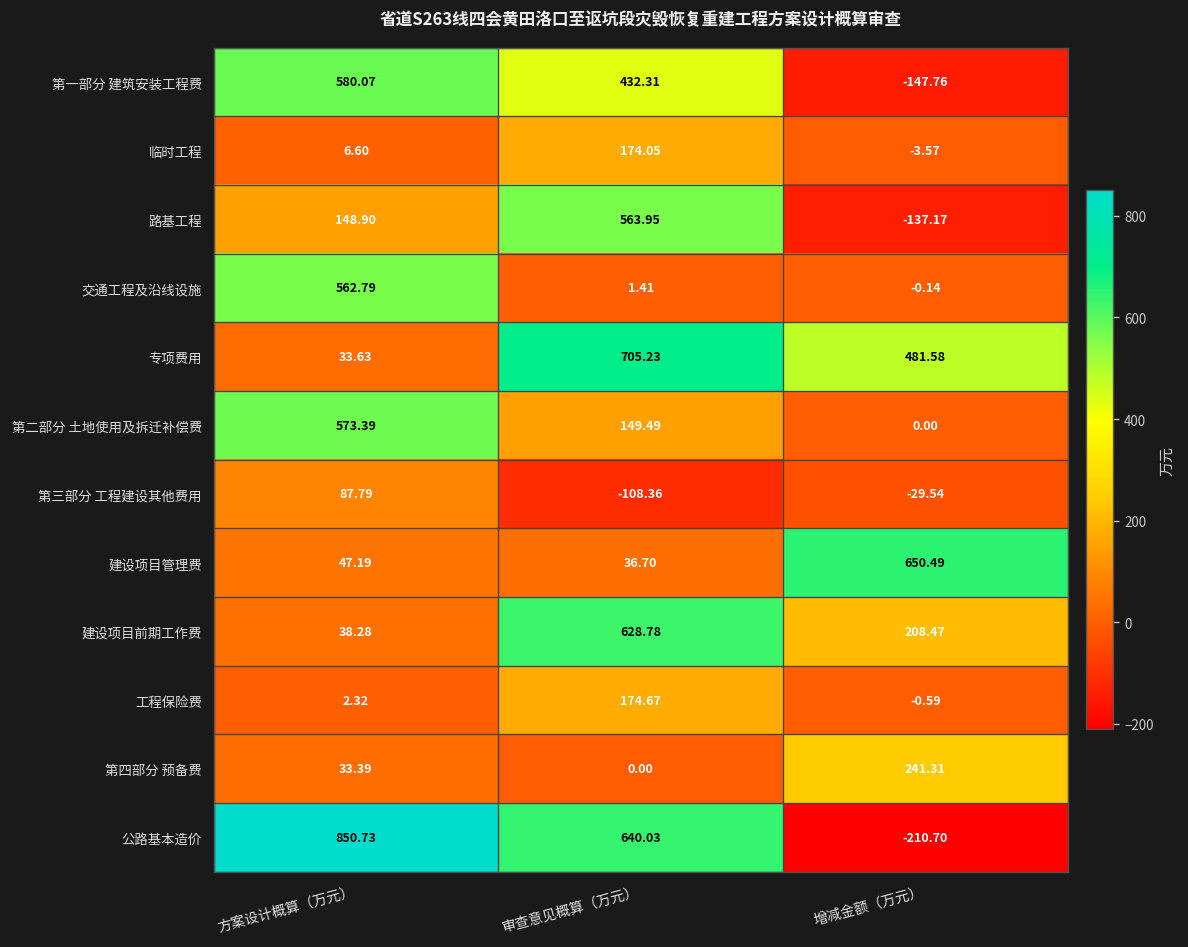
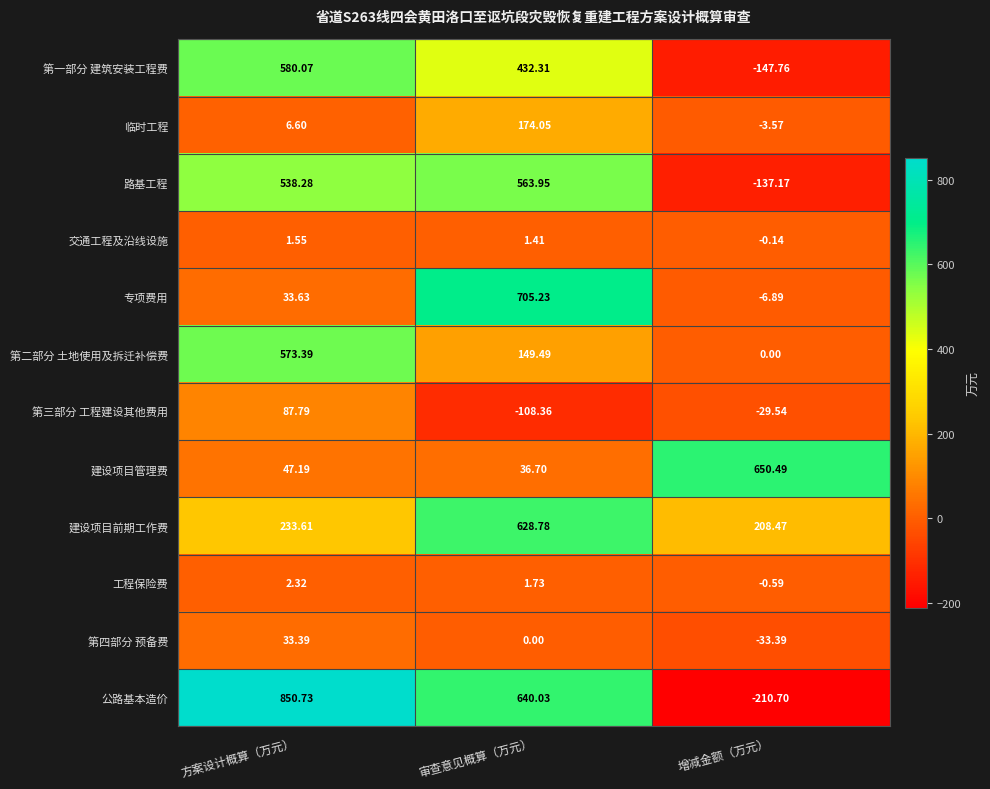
  {
    "第一部分 建筑安装工程费": {
      "方案设计概算（万元）": 580.07,
      "审查意见概算（万元）": 432.31,
      "增减金额（万元）": -147.76
    },
    "临时工程": {
      "方案设计概算（万元）": 6.60,
      "审查意见概算（万元）": 174.05,
      "增减金额（万元）": -3.57
    },
    "路基工程": {
-     "方案设计概算（万元）": 148.90,
+     "方案设计概算（万元）": 538.28,
      "审查意见概算（万元）": 563.95,
      "增减金额（万元）": -137.17
    },
    "交通工程及沿线设施": {
-     "方案设计概算（万元）": 562.79,
+     "方案设计概算（万元）": 1.55,
      "审查意见概算（万元）": 1.41,
      "增减金额（万元）": -0.14
    },
    "专项费用": {
      "方案设计概算（万元）": 33.63,
      "审查意见概算（万元）": 705.23,
-     "增减金额（万元）": 481.58
+     "增减金额（万元）": -6.89
    },
    "第二部分 土地使用及拆迁补偿费": {
      "方案设计概算（万元）": 573.39,
      "审查意见概算（万元）": 149.49,
      "增减金额（万元）": 0.00
    },
    "第三部分 工程建设其他费用": {
      "方案设计概算（万元）": 87.79,
      "审查意见概算（万元）": -108.36,
      "增减金额（万元）": -29.54
    },
    "建设项目管理费": {
      "方案设计概算（万元）": 47.19,
      "审查意见概算（万元）": 36.70,
      "增减金额（万元）": 650.49
    },
    "建设项目前期工作费": {
-     "方案设计概算（万元）": 38.28,
+     "方案设计概算（万元）": 233.61,
      "审查意见概算（万元）": 628.78,
      "增减金额（万元）": 208.47
    },
    "工程保险费": {
      "方案设计概算（万元）": 2.32,
-     "审查意见概算（万元）": 174.67,
+     "审查意见概算（万元）": 1.73,
      "增减金额（万元）": -0.59
    },
    "第四部分 预备费": {
      "方案设计概算（万元）": 33.39,
      "审查意见概算（万元）": 0.00,
-     "增减金额（万元）": 241.31
+     "增减金额（万元）": -33.39
    },
    "公路基本造价": {
      "方案设计概算（万元）": 850.73,
      "审查意见概算（万元）": 640.03,
      "增减金额（万元）": -210.70
    }
  }
